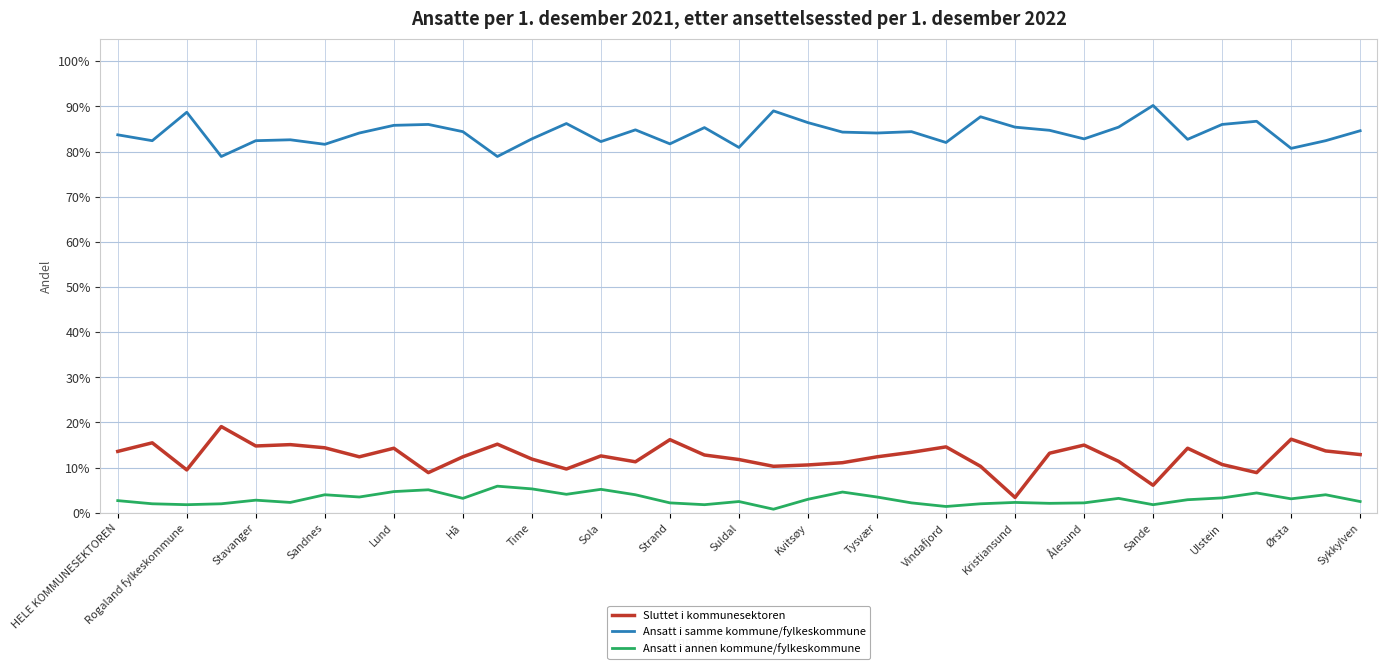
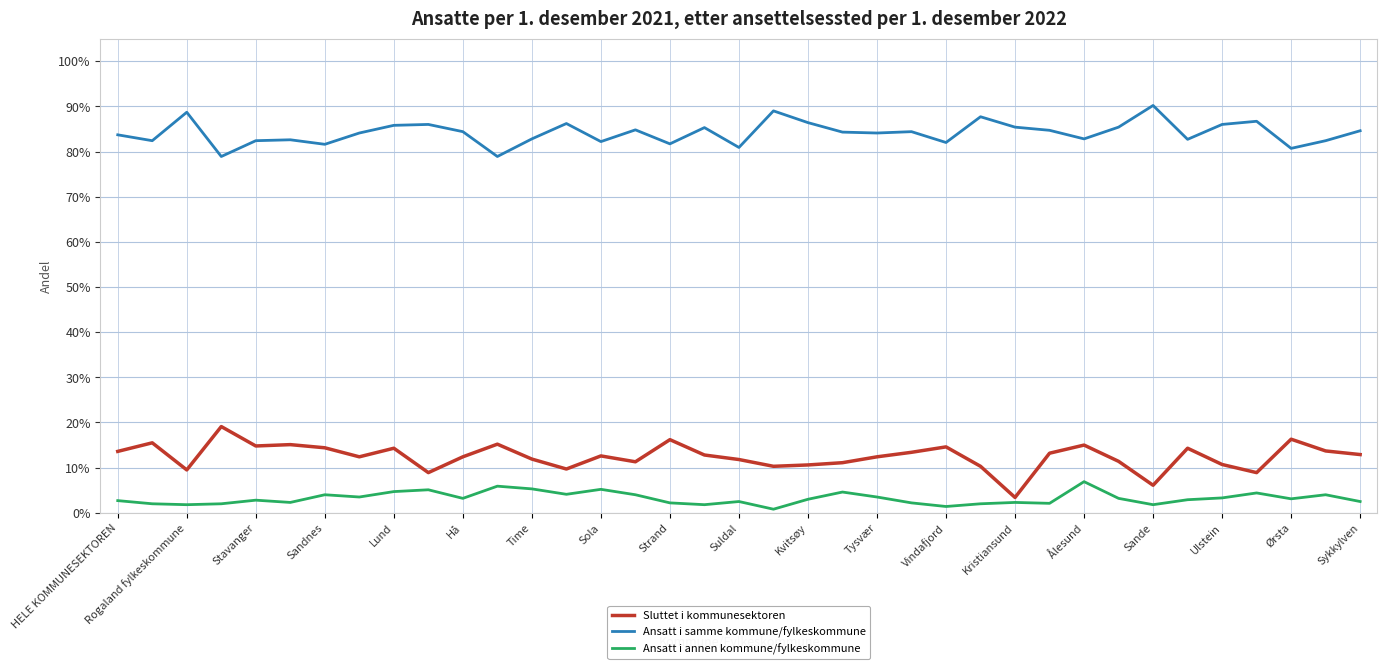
  {
    "Sluttet i kommunesektoren": {
      "HELE KOMMUNESEKTOREN": "14%",
      "Rogaland fylkeskommune": "10%",
      "Stavanger": "15%",
      "Sandnes": "14%",
      "Lund": "14%",
      "Hå": "12%",
      "Time": "12%",
      "Sola": "13%",
      "Strand": "16%",
      "Suldal": "12%",
      "Kvitsøy": "11%",
      "Tysvær": "12%",
      "Vindafjord": "15%",
      "Kristiansund": "3%",
      "Ålesund": "15%",
      "Sande": "6%",
      "Ulstein": "11%",
      "Ørsta": "16%",
      "Sykkylven": "13%"
    },
    "Ansatt i samme kommune/fylkeskommune": {
      "HELE KOMMUNESEKTOREN": "84%",
      "Rogaland fylkeskommune": "89%",
      "Stavanger": "82%",
      "Sandnes": "82%",
      "Lund": "86%",
      "Hå": "84%",
      "Time": "83%",
      "Sola": "82%",
      "Strand": "82%",
      "Suldal": "81%",
      "Kvitsøy": "86%",
      "Tysvær": "84%",
      "Vindafjord": "82%",
      "Kristiansund": "85%",
      "Ålesund": "83%",
      "Sande": "90%",
      "Ulstein": "86%",
      "Ørsta": "81%",
      "Sykkylven": "85%"
    },
    "Ansatt i annen kommune/fylkeskommune": {
      "HELE KOMMUNESEKTOREN": "3%",
      "Rogaland fylkeskommune": "2%",
      "Stavanger": "3%",
      "Sandnes": "4%",
      "Lund": "5%",
      "Hå": "3%",
      "Time": "5%",
      "Sola": "5%",
      "Strand": "2%",
      "Suldal": "3%",
      "Kvitsøy": "3%",
      "Tysvær": "4%",
      "Vindafjord": "1%",
      "Kristiansund": "2%",
-     "Ålesund": "2%",
+     "Ålesund": "7%",
      "Sande": "2%",
      "Ulstein": "3%",
      "Ørsta": "3%",
      "Sykkylven": "3%"
    }
  }
